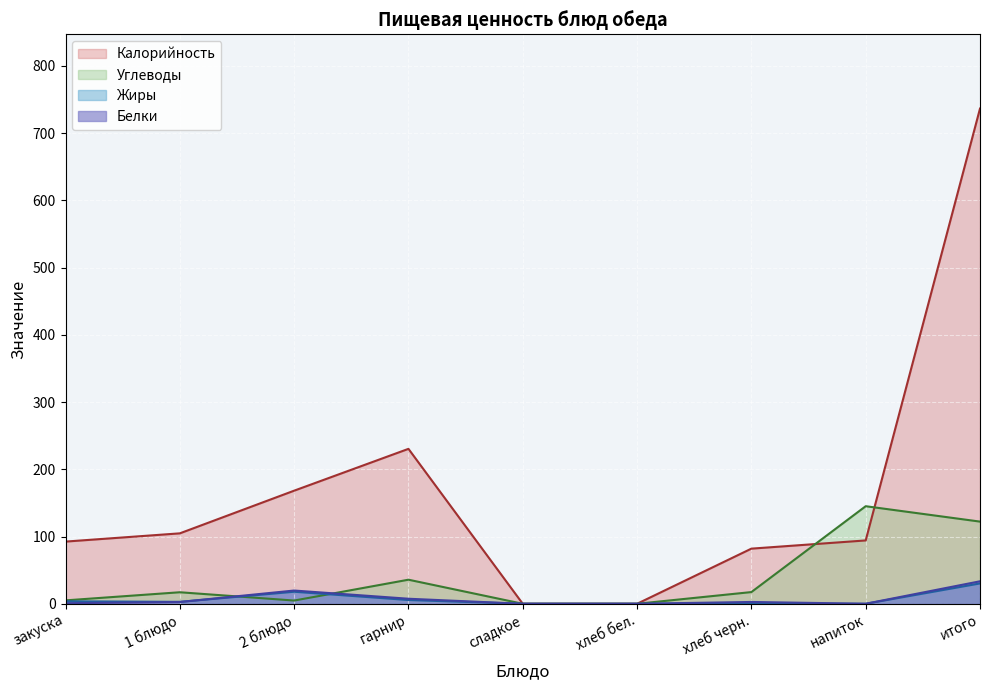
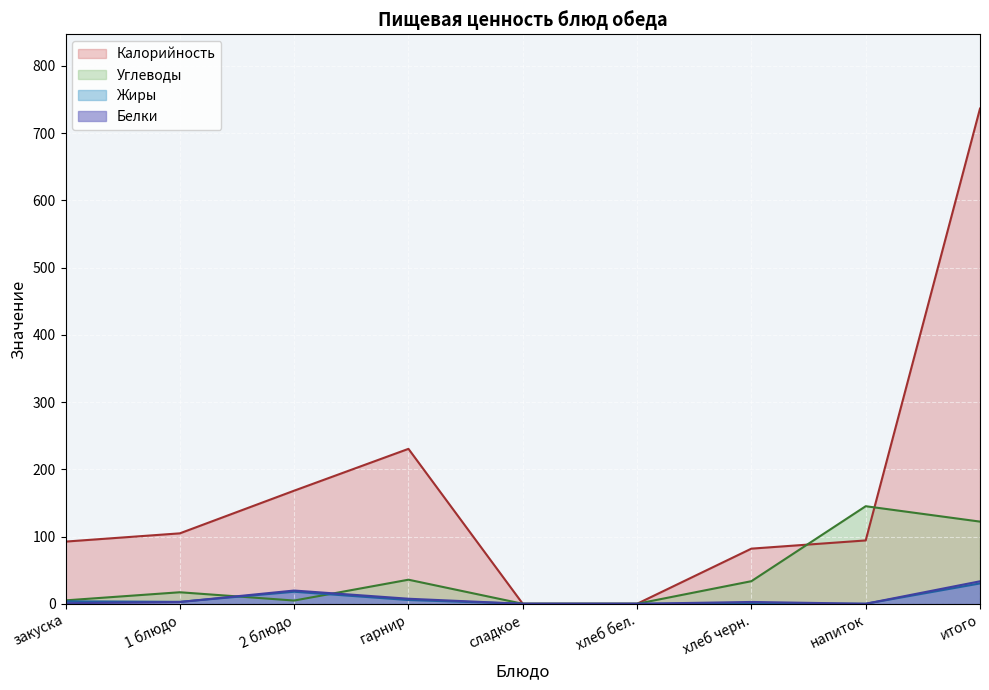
  {
    "Калорийность": {
      "закуска": 90,
      "1 блюдо": 100,
      "2 блюдо": 170,
      "гарнир": 230,
      "хлеб черн.": 80,
      "напиток": 90,
      "итого": 740
    },
    "Углеводы": {
      "1 блюдо": 20,
      "2 блюдо": 0,
      "гарнир": 40,
-     "хлеб черн.": 20,
+     "хлеб черн.": 30,
      "напиток": 150,
      "итого": 120
    }
  }
